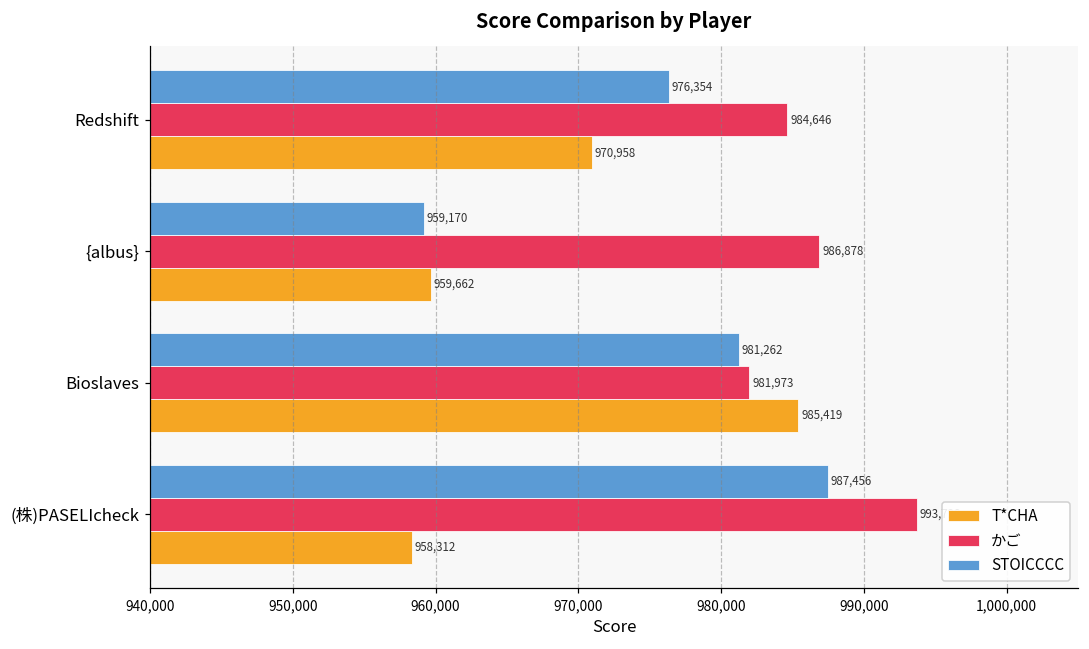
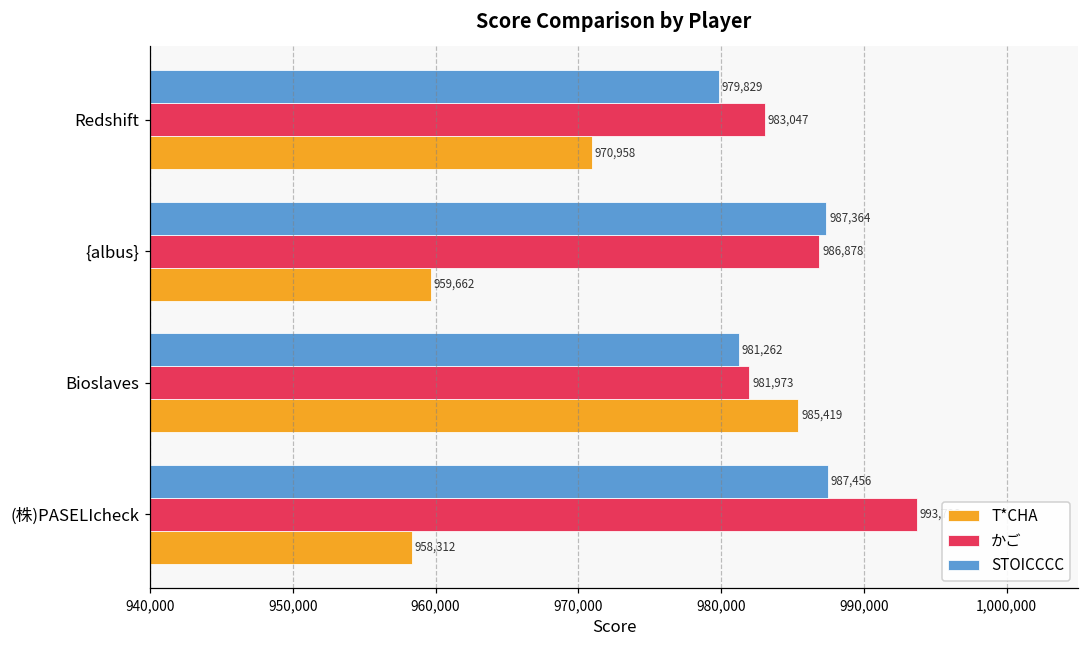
  {
    "T*CHA": {
      "Redshift": "970,958",
      "{albus}": "959,662",
      "Bioslaves": "985,419",
      "(株)PASELIcheck": "958,312"
    },
    "かご": {
-     "Redshift": "984,646",
+     "Redshift": "983,047",
      "{albus}": "986,878",
      "Bioslaves": "981,973"
    },
    "STOICCCC": {
-     "Redshift": "976,354",
-     "{albus}": "959,170",
+     "Redshift": "979,829",
+     "{albus}": "987,364",
      "Bioslaves": "981,262",
      "(株)PASELIcheck": "987,456"
    }
  }
